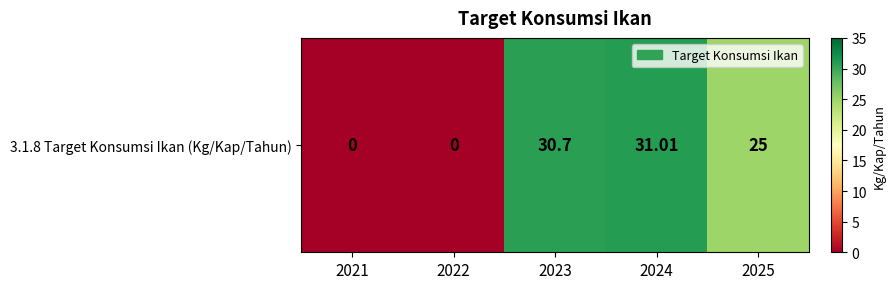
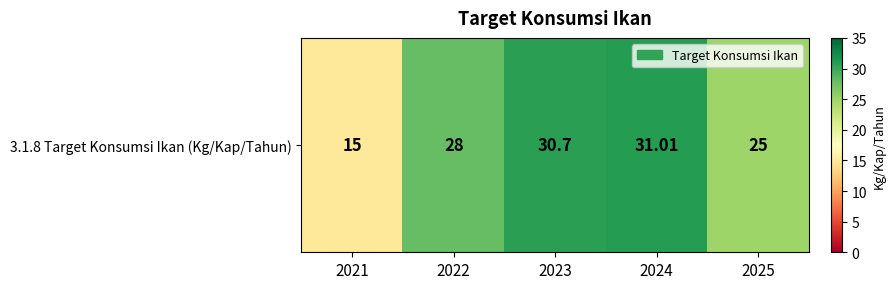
  {
    "3.1.8 Target Konsumsi Ikan (Kg/Kap/Tahun)": {
-     "2021": 0,
-     "2022": 0,
+     "2021": 15,
+     "2022": 28,
      "2023": 30.7,
      "2024": 31.01,
      "2025": 25
    }
  }
